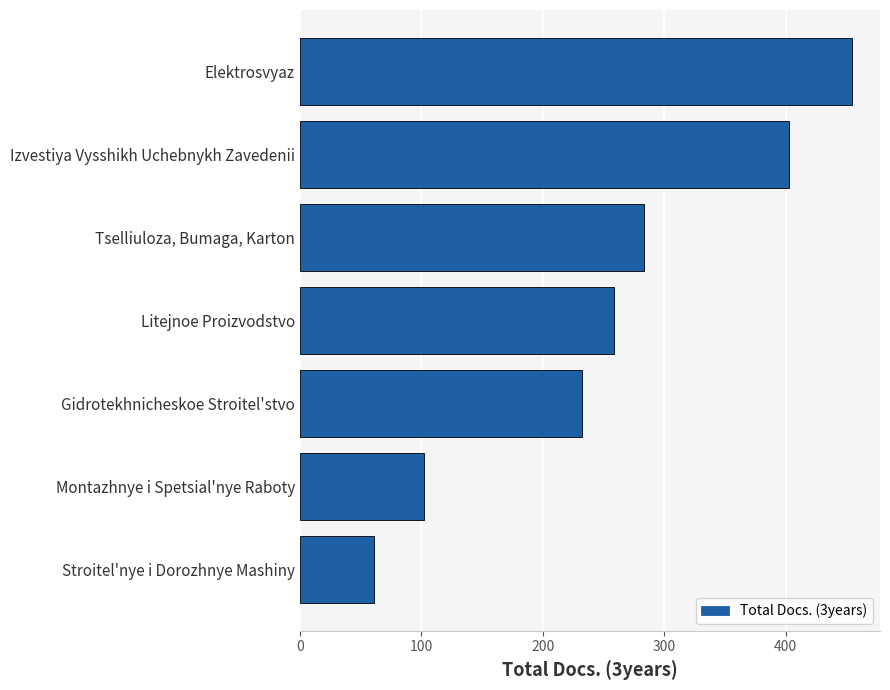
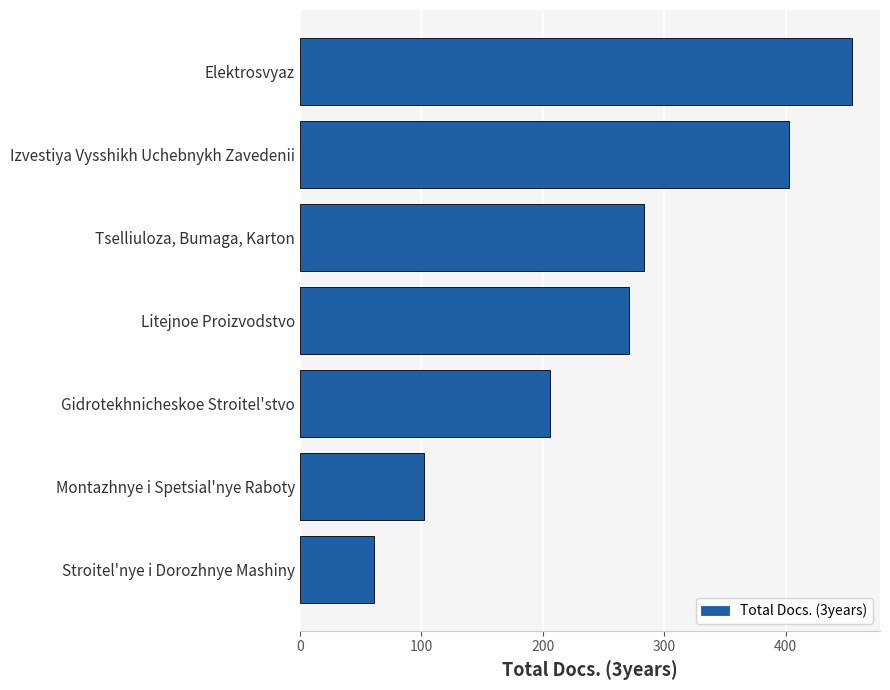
  {
    "Elektrosvyaz": 455,
    "Izvestiya Vysshikh Uchebnykh Zavedenii": 403,
    "Tselliuloza, Bumaga, Karton": 283,
-   "Litejnoe Proizvodstvo": 259,
-   "Gidrotekhnicheskoe Stroitel'stvo": 232,
+   "Litejnoe Proizvodstvo": 271,
+   "Gidrotekhnicheskoe Stroitel'stvo": 206,
    "Montazhnye i Spetsial'nye Raboty": 102,
    "Stroitel'nye i Dorozhnye Mashiny": 61
  }
